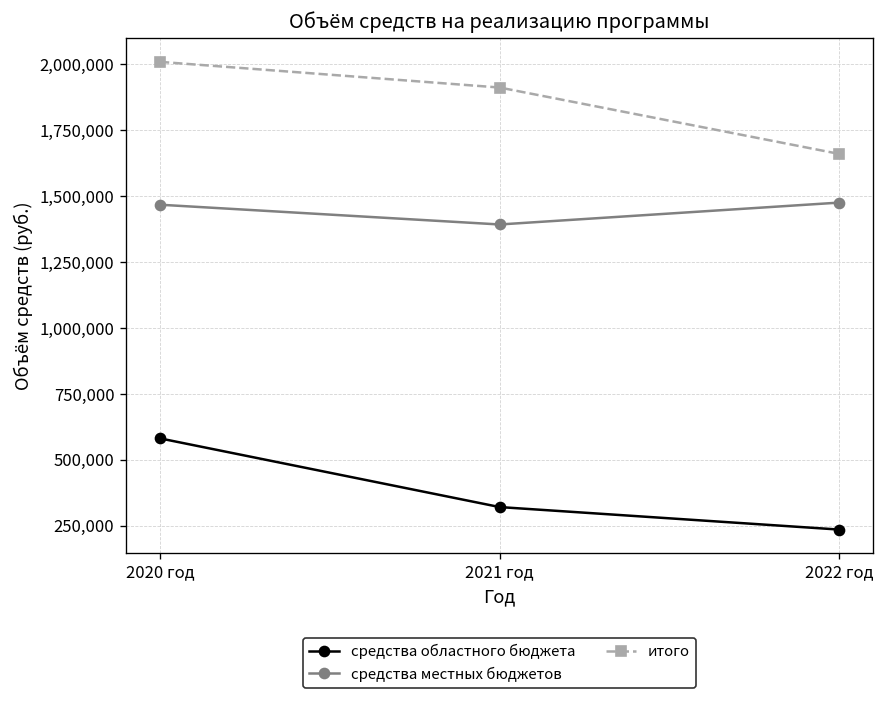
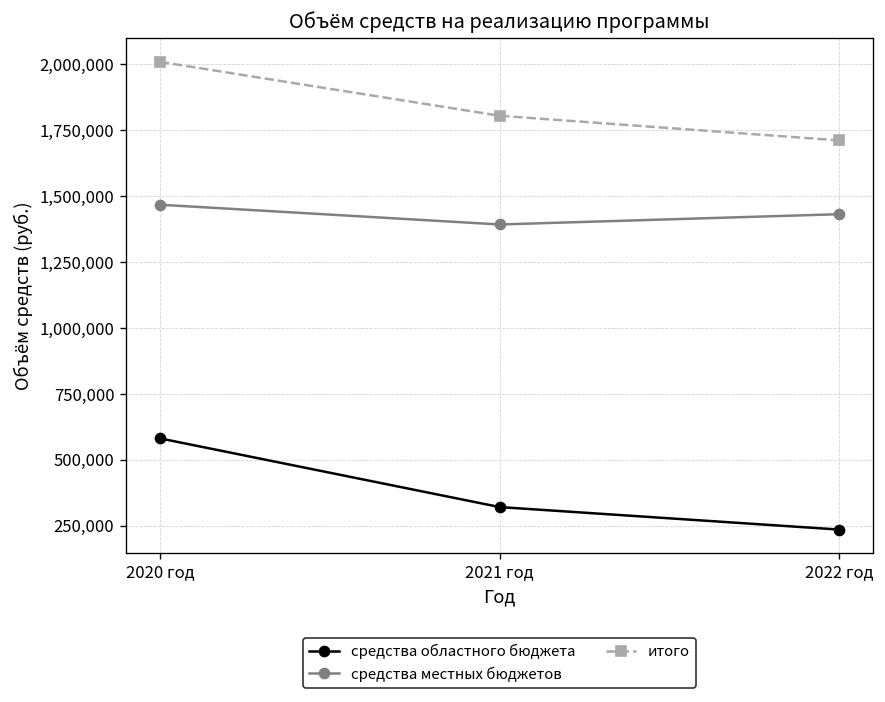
  {
    "средства областного бюджета": {
      "2020 год": "580,000",
      "2021 год": "320,000",
      "2022 год": "240,000"
    },
    "средства местных бюджетов": {
      "2020 год": "1,470,000",
      "2021 год": "1,390,000",
-     "2022 год": "1,480,000"
+     "2022 год": "1,430,000"
    },
    "итого": {
      "2020 год": "2,010,000",
-     "2021 год": "1,910,000",
-     "2022 год": "1,660,000"
+     "2021 год": "1,800,000",
+     "2022 год": "1,710,000"
    }
  }
